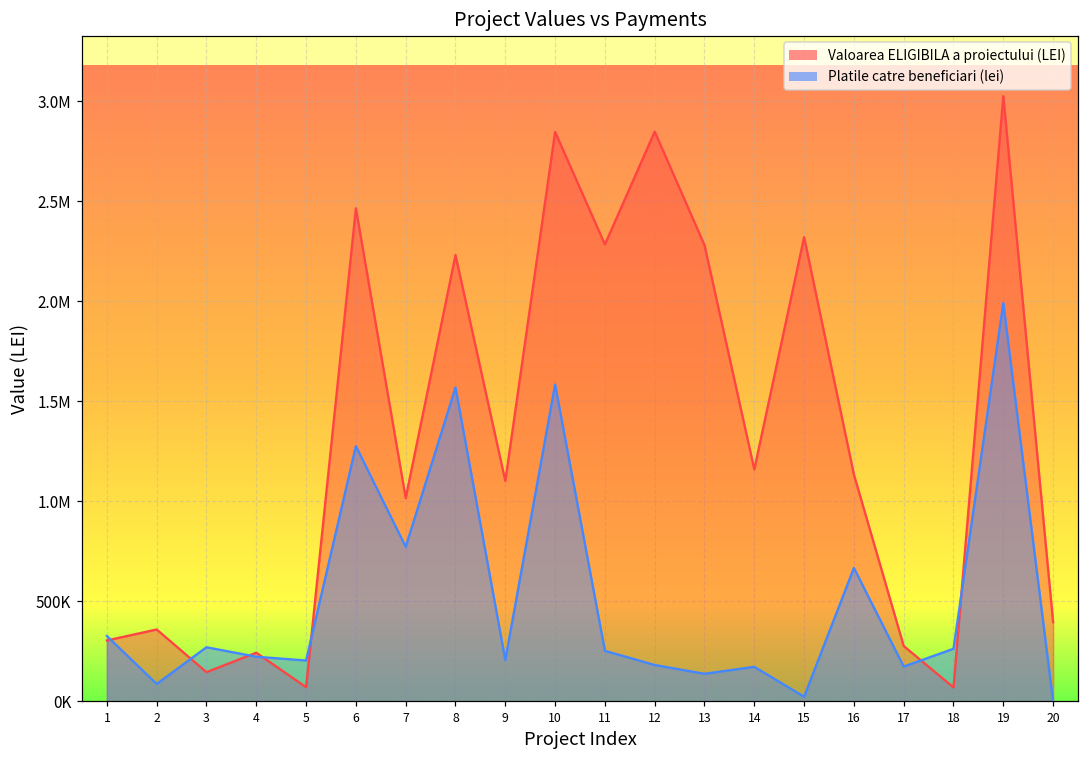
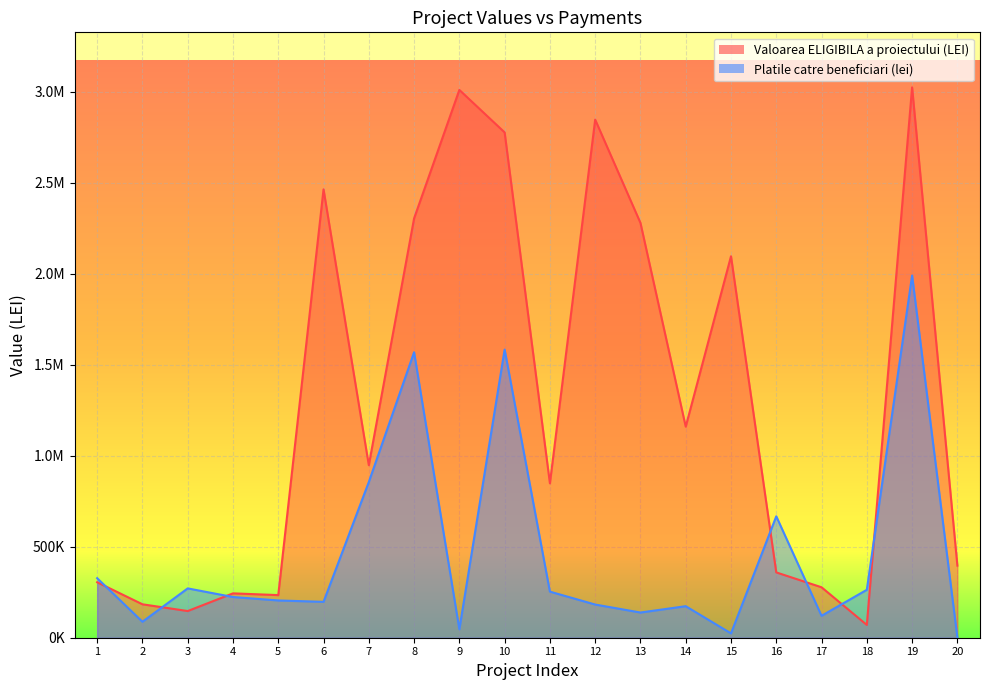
  {
    "Valoarea ELIGIBILA a proiectului (LEI)": {
      "1": 310000,
-     "2": 360000,
+     "2": 180000,
      "3": 150000,
      "4": 240000,
-     "5": 70000,
+     "5": 230000,
      "6": 2460000,
-     "7": 1020000,
-     "8": 2230000,
-     "9": 1100000,
-     "10": 2850000,
-     "11": 2280000,
+     "7": 950000,
+     "8": 2310000,
+     "9": 3010000,
+     "10": 2780000,
+     "11": 850000,
      "12": 2850000,
      "13": 2280000,
      "14": 1160000,
-     "15": 2320000,
-     "16": 1130000,
+     "15": 2100000,
+     "16": 360000,
      "17": 280000,
      "18": 70000,
      "19": 3030000,
      "20": 400000
    },
    "Platile catre beneficiari (lei)": {
      "1": 330000,
      "2": 90000,
      "3": 270000,
      "4": 220000,
      "5": 200000,
-     "6": 1280000,
-     "7": 770000,
+     "6": 200000,
+     "7": 860000,
      "8": 1570000,
-     "9": 210000,
+     "9": 50000,
      "10": 1580000,
      "11": 250000,
      "12": 180000,
      "13": 140000,
      "14": 170000,
      "15": 20000,
      "16": 670000,
-     "17": 170000,
+     "17": 120000,
      "18": 260000,
      "19": 1990000,
      "20": 0
    }
  }
